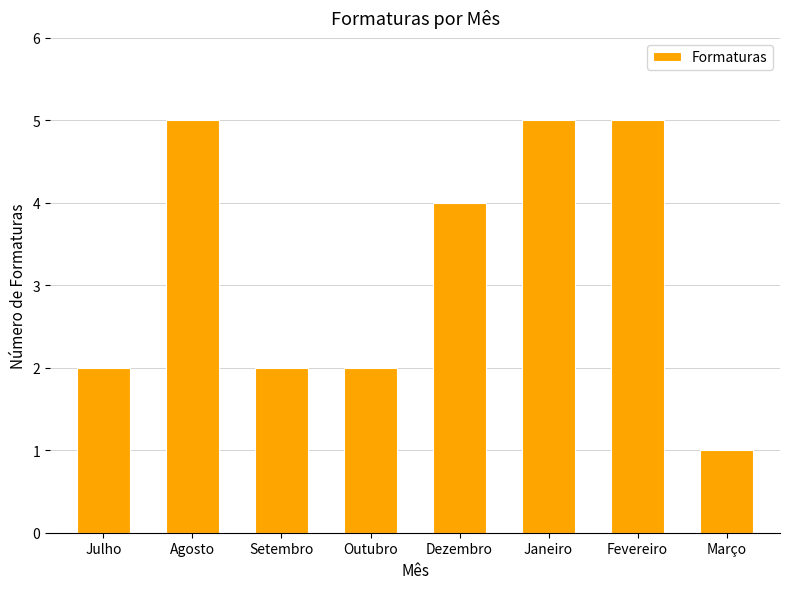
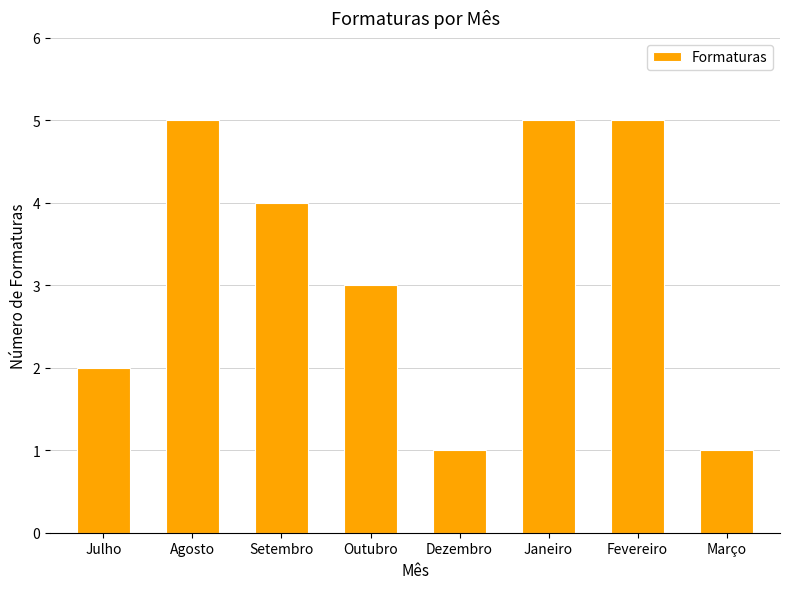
  {
    "Julho": 2,
    "Agosto": 5,
-   "Setembro": 2,
-   "Outubro": 2,
-   "Dezembro": 4,
+   "Setembro": 4,
+   "Outubro": 3,
+   "Dezembro": 1,
    "Janeiro": 5,
    "Fevereiro": 5,
    "Março": 1
  }
